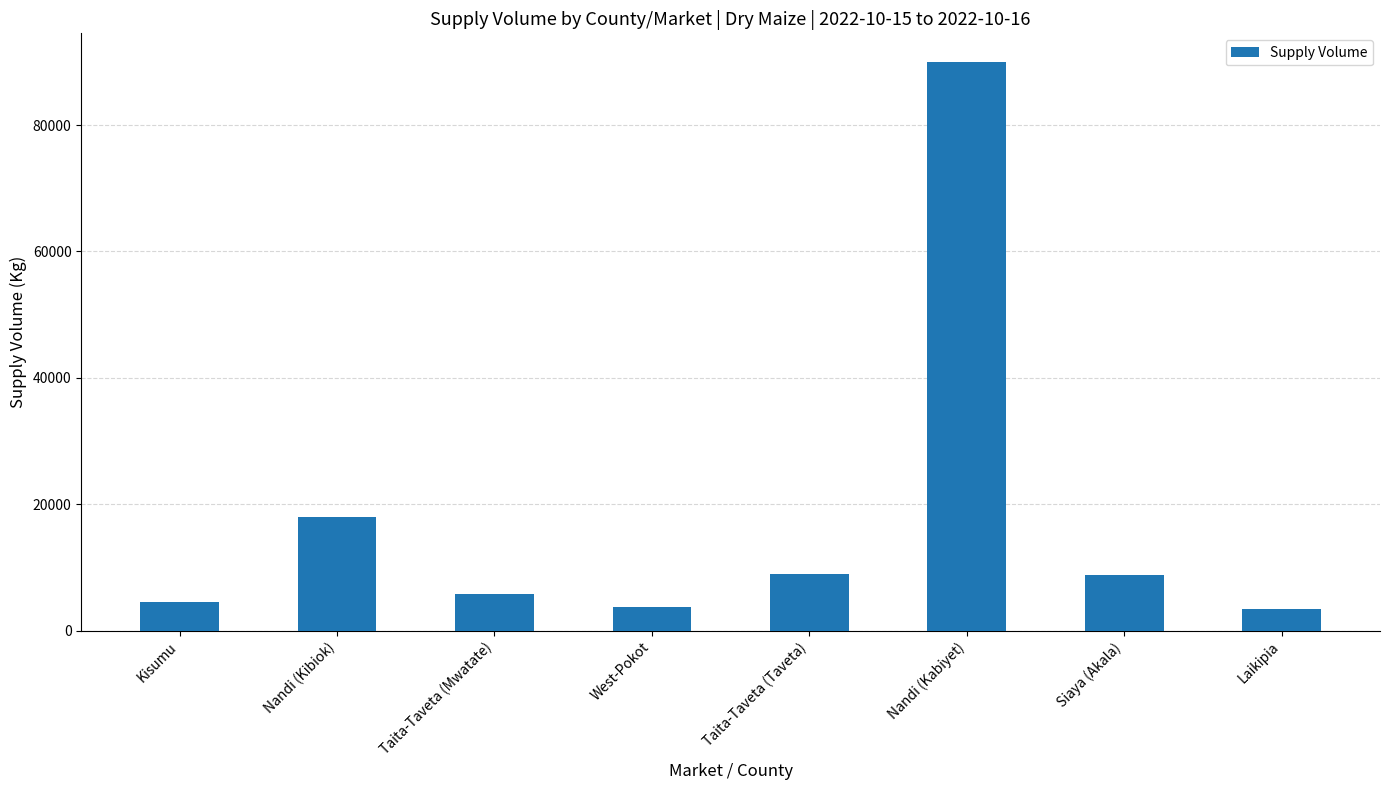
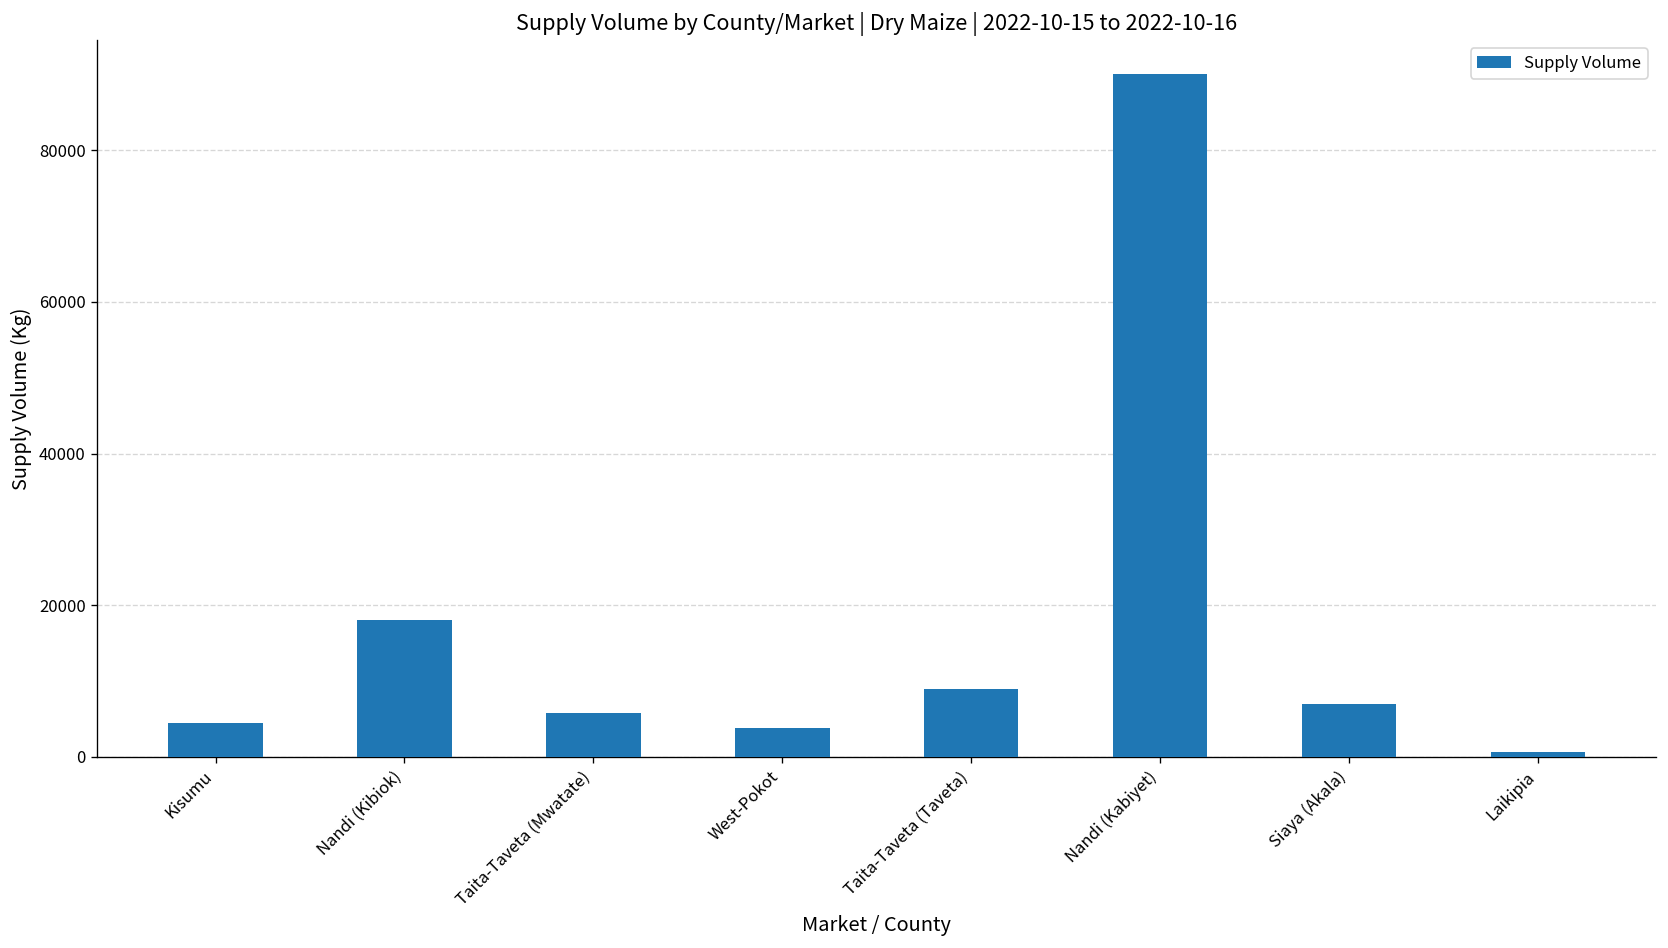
  {
    "Kisumu": 5000,
    "Nandi (Kibiok)": 18000,
    "Taita-Taveta (Mwatate)": 6000,
    "West-Pokot": 4000,
    "Taita-Taveta (Taveta)": 9000,
    "Nandi (Kabiyet)": 90000,
-   "Siaya (Akala)": 9000,
-   "Laikipia": 4000
+   "Siaya (Akala)": 7000,
+   "Laikipia": 1000
  }
